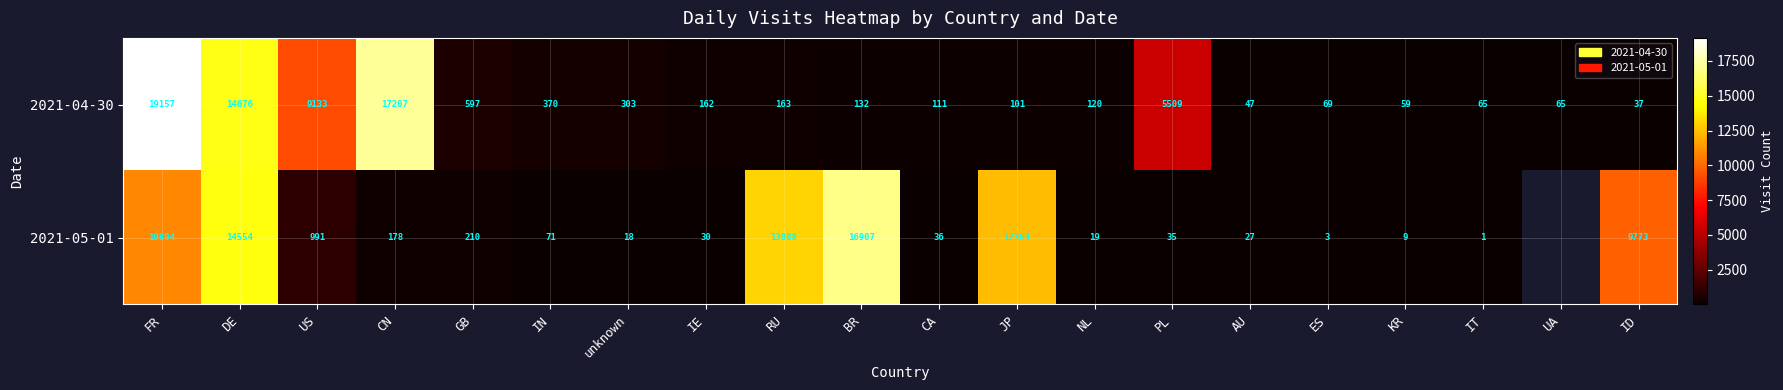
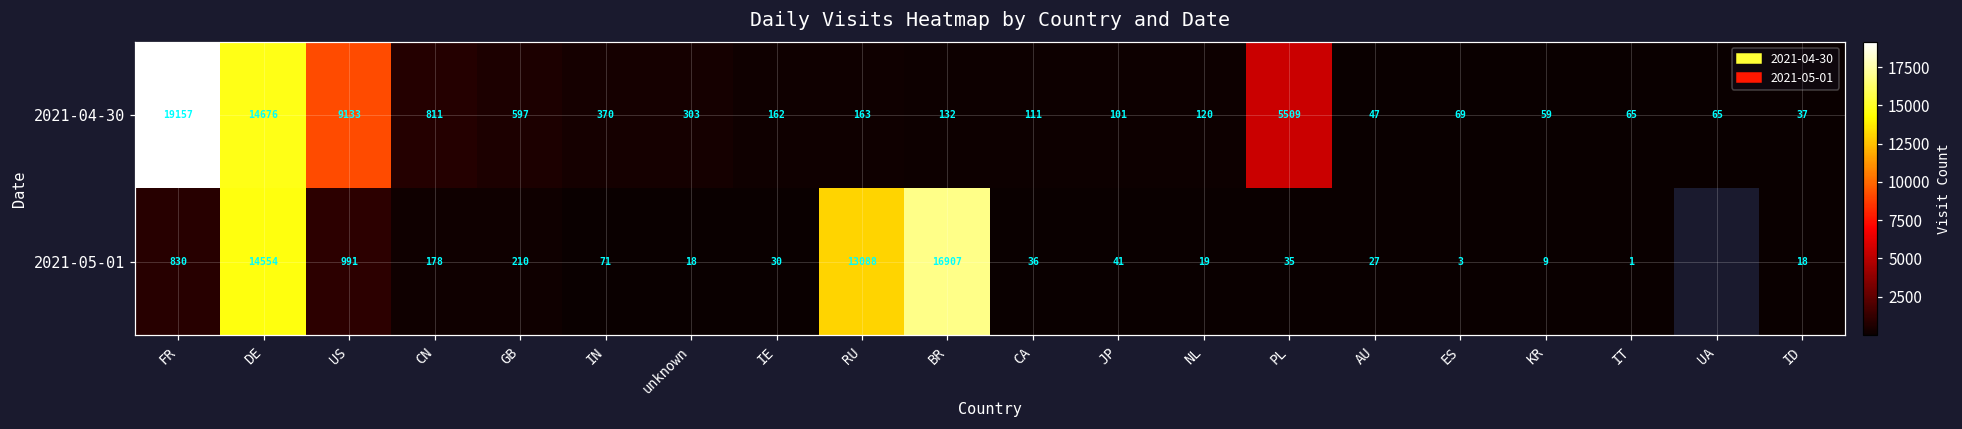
  {
    "2021-04-30": {
      "FR": 19157,
      "DE": 14676,
      "US": 9133,
-     "CN": 17207,
+     "CN": 811,
      "GB": 597,
      "IN": 370,
      "unknown": 303,
      "IE": 162,
      "RU": 163,
      "BR": 132,
      "CA": 111,
      "JP": 101,
      "NL": 120,
      "PL": 5509,
      "AU": 47,
      "ES": 69,
      "KR": 59,
      "IT": 65,
      "UA": 65,
      "ID": 37
    },
    "2021-05-01": {
-     "FR": 10894,
+     "FR": 830,
      "DE": 14554,
      "US": 991,
      "CN": 178,
      "GB": 210,
      "IN": 71,
      "unknown": 18,
      "IE": 30,
      "RU": 13088,
      "BR": 16907,
      "CA": 36,
-     "JP": 12364,
+     "JP": 41,
      "NL": 19,
      "PL": 35,
      "AU": 27,
      "ES": 3,
      "KR": 9,
      "IT": 1,
-     "ID": 9773
+     "ID": 18
    }
  }
